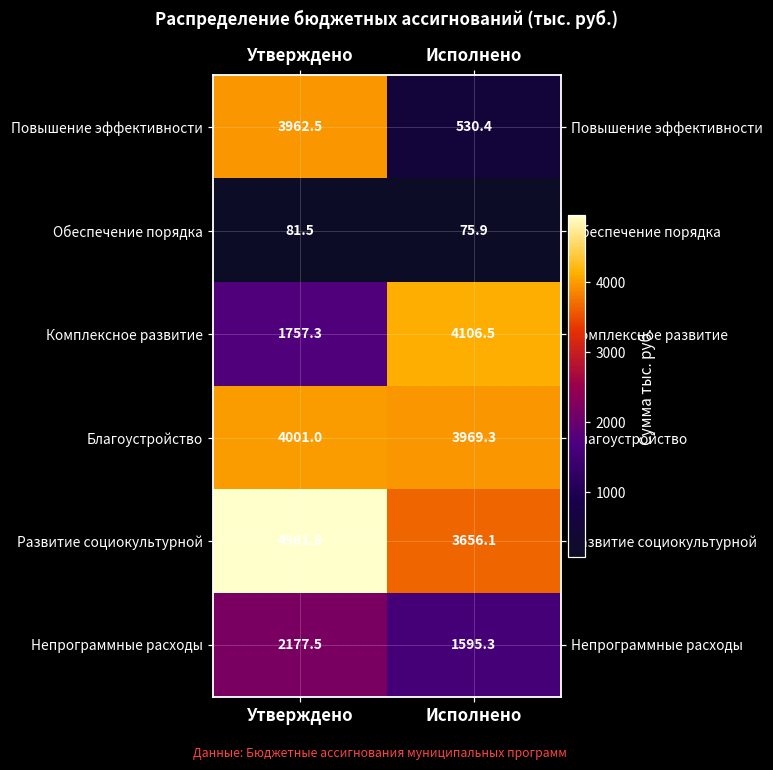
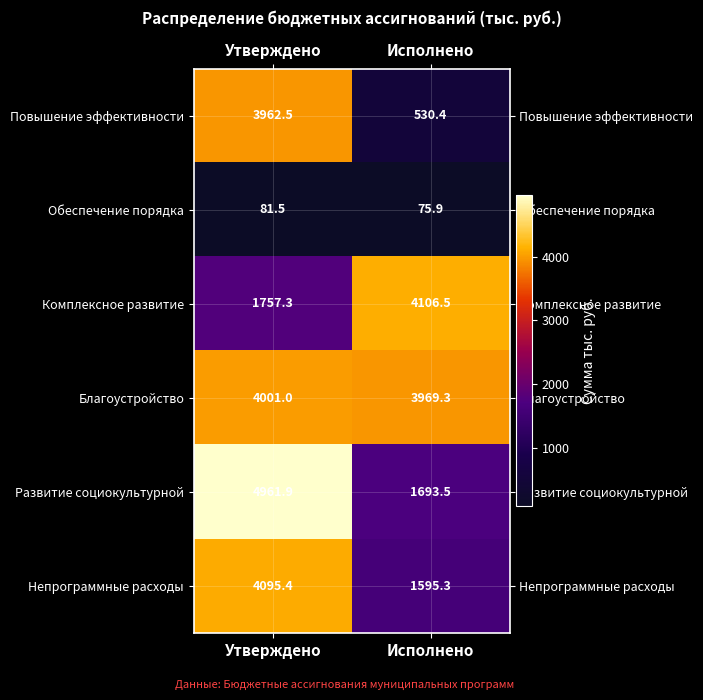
  {
    "Повышение эффективности": {
      "Утверждено": 3962.5,
      "Исполнено": 530.4
    },
    "Обеспечение порядка": {
      "Утверждено": 81.5,
      "Исполнено": 75.9
    },
    "Комплексное развитие": {
      "Утверждено": 1757.3,
      "Исполнено": 4106.5
    },
    "Благоустройство": {
      "Утверждено": 4001.0,
      "Исполнено": 3969.3
    },
    "Развитие социокультурной": {
      "Утверждено": 4961.9,
-     "Исполнено": 3656.1
+     "Исполнено": 1693.5
    },
    "Непрограммные расходы": {
-     "Утверждено": 2177.5,
+     "Утверждено": 4095.4,
      "Исполнено": 1595.3
    }
  }
